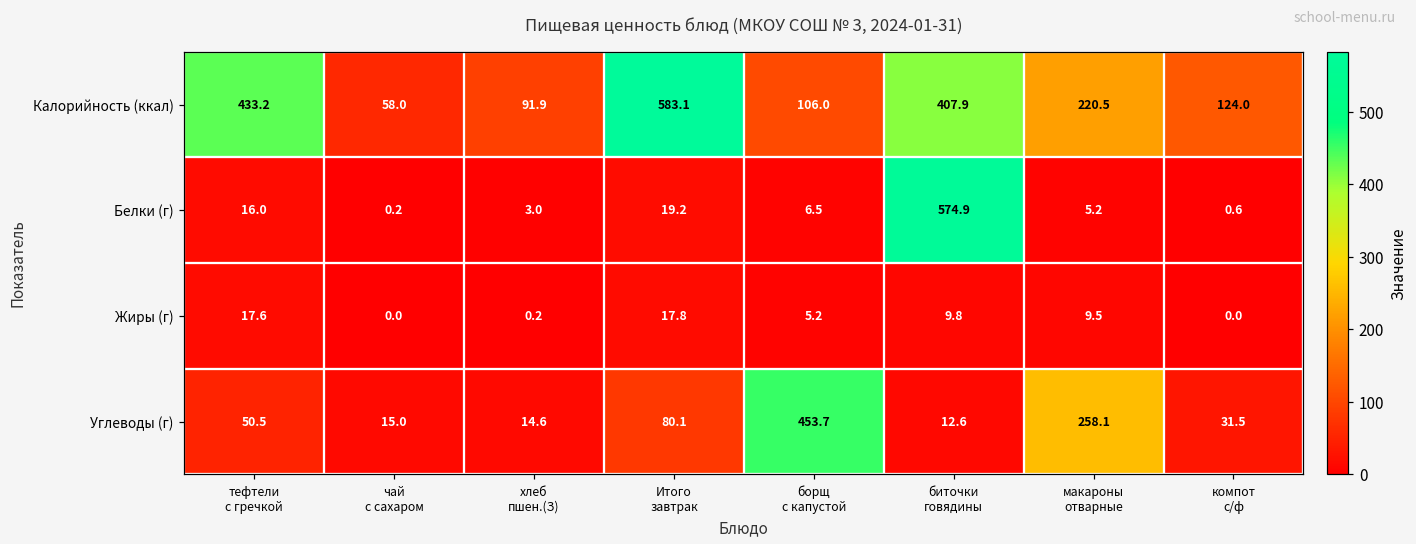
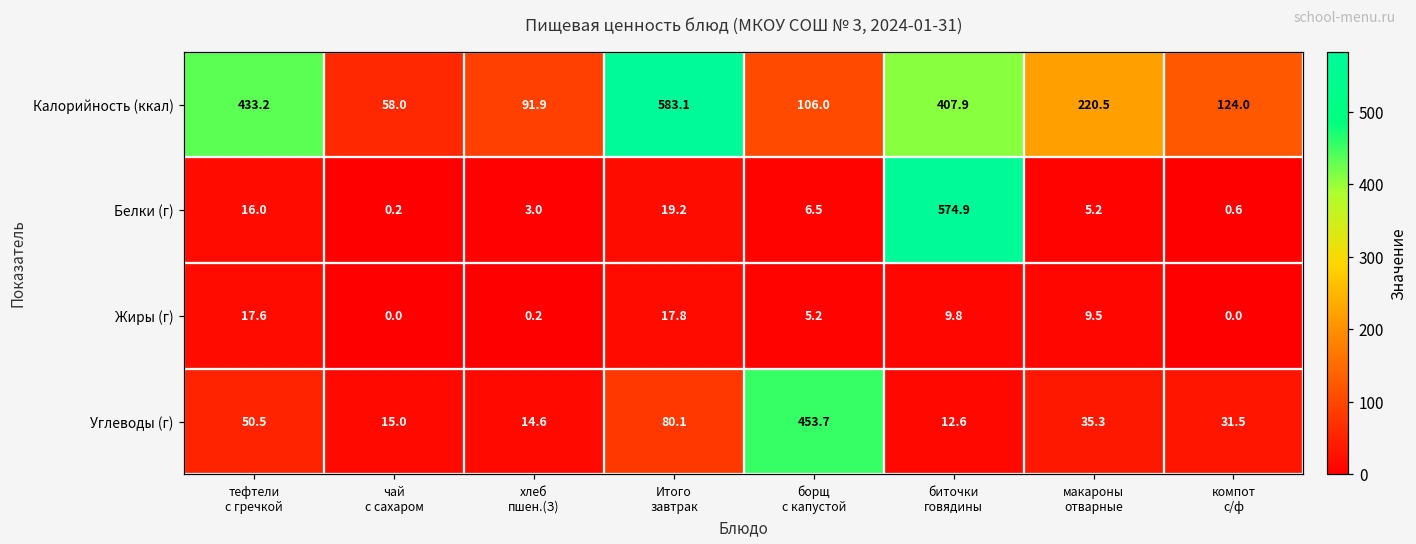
  {
    "Калорийность (ккал)": {
      "тефтели с гречкой": 433.2,
      "чай с сахаром": 58.0,
      "хлеб пшен.(З)": 91.9,
      "Итого завтрак": 583.1,
      "борщ с капустой": 106.0,
      "биточки говядины": 407.9,
      "макароны отварные": 220.5,
      "компот с/ф": 124.0
    },
    "Белки (г)": {
      "тефтели с гречкой": 16.0,
      "чай с сахаром": 0.2,
      "хлеб пшен.(З)": 3.0,
      "Итого завтрак": 19.2,
      "борщ с капустой": 6.5,
      "биточки говядины": 574.9,
      "макароны отварные": 5.2,
      "компот с/ф": 0.6
    },
    "Жиры (г)": {
      "тефтели с гречкой": 17.6,
      "чай с сахаром": 0.0,
      "хлеб пшен.(З)": 0.2,
      "Итого завтрак": 17.8,
      "борщ с капустой": 5.2,
      "биточки говядины": 9.8,
      "макароны отварные": 9.5,
      "компот с/ф": 0.0
    },
    "Углеводы (г)": {
      "тефтели с гречкой": 50.5,
      "чай с сахаром": 15.0,
      "хлеб пшен.(З)": 14.6,
      "Итого завтрак": 80.1,
      "борщ с капустой": 453.7,
      "биточки говядины": 12.6,
-     "макароны отварные": 258.1,
+     "макароны отварные": 35.3,
      "компот с/ф": 31.5
    }
  }
